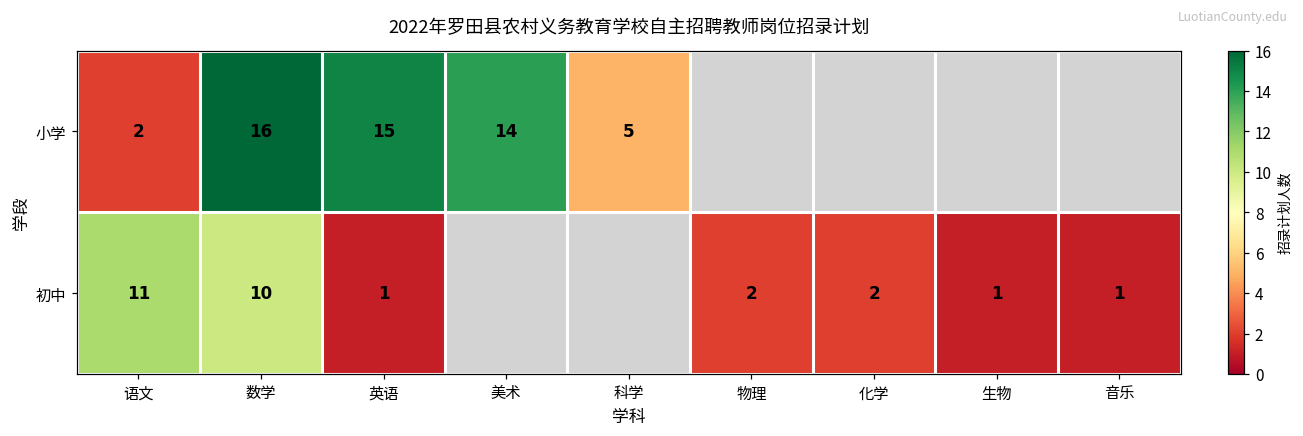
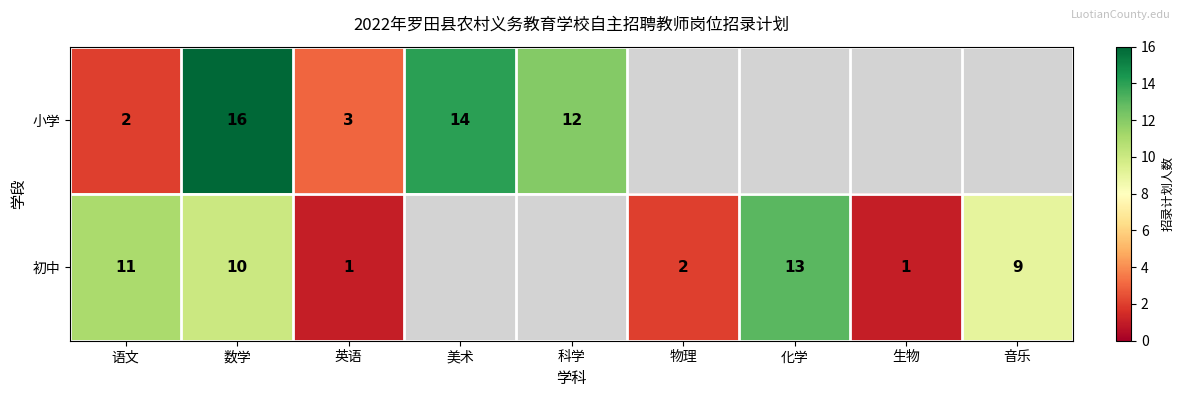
  {
    "小学": {
      "语文": 2,
      "数学": 16,
-     "英语": 15,
+     "英语": 3,
      "美术": 14,
-     "科学": 5
+     "科学": 12
    },
    "初中": {
      "语文": 11,
      "数学": 10,
      "英语": 1,
      "物理": 2,
-     "化学": 2,
+     "化学": 13,
      "生物": 1,
-     "音乐": 1
+     "音乐": 9
    }
  }
